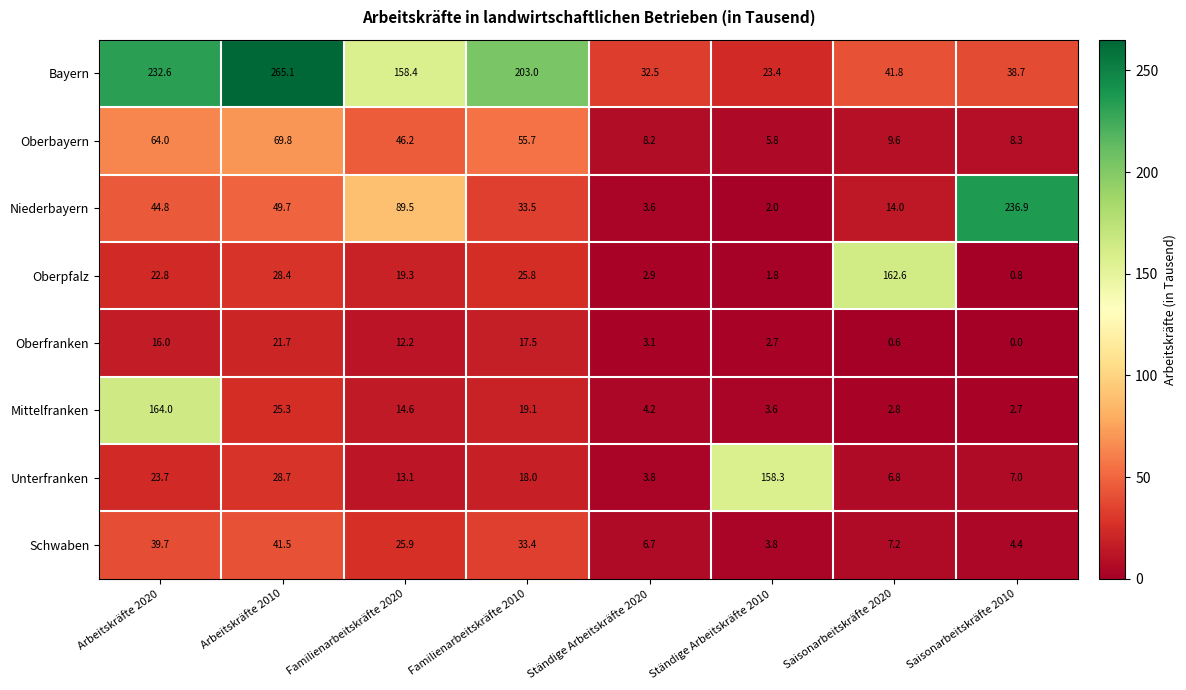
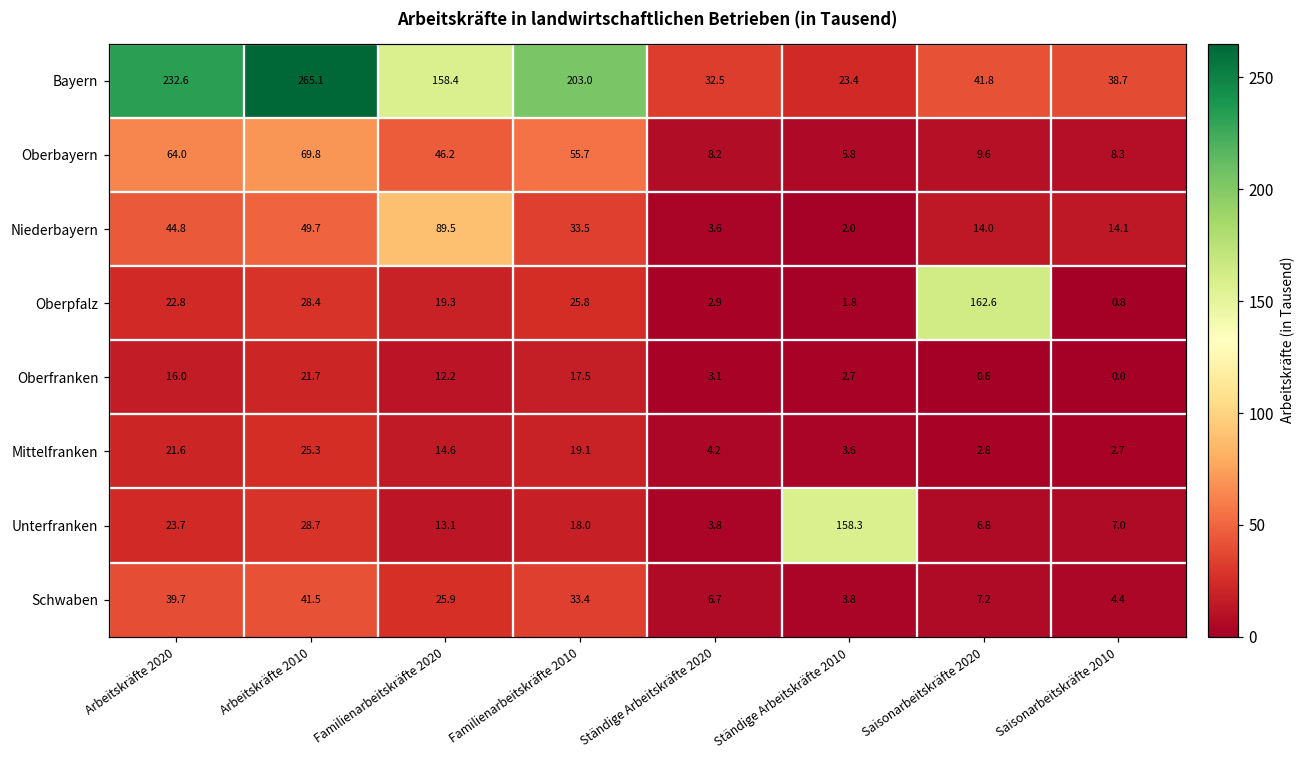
  {
    "Bayern": {
      "Arbeitskräfte 2020": 232.6,
      "Arbeitskräfte 2010": 265.1,
      "Familienarbeitskräfte 2020": 158.4,
      "Familienarbeitskräfte 2010": 203.0,
      "Ständige Arbeitskräfte 2020": 32.5,
      "Ständige Arbeitskräfte 2010": 23.4,
      "Saisonarbeitskräfte 2020": 41.8,
      "Saisonarbeitskräfte 2010": 38.7
    },
    "Oberbayern": {
      "Arbeitskräfte 2020": 64.0,
      "Arbeitskräfte 2010": 69.8,
      "Familienarbeitskräfte 2020": 46.2,
      "Familienarbeitskräfte 2010": 55.7,
      "Ständige Arbeitskräfte 2020": 8.2,
      "Ständige Arbeitskräfte 2010": 5.8,
      "Saisonarbeitskräfte 2020": 9.6,
      "Saisonarbeitskräfte 2010": 8.3
    },
    "Niederbayern": {
      "Arbeitskräfte 2020": 44.8,
      "Arbeitskräfte 2010": 49.7,
      "Familienarbeitskräfte 2020": 89.5,
      "Familienarbeitskräfte 2010": 33.5,
      "Ständige Arbeitskräfte 2020": 3.6,
      "Ständige Arbeitskräfte 2010": 2.0,
      "Saisonarbeitskräfte 2020": 14.0,
-     "Saisonarbeitskräfte 2010": 236.9
+     "Saisonarbeitskräfte 2010": 14.1
    },
    "Oberpfalz": {
      "Arbeitskräfte 2020": 22.8,
      "Arbeitskräfte 2010": 28.4,
      "Familienarbeitskräfte 2020": 19.3,
      "Familienarbeitskräfte 2010": 25.8,
      "Ständige Arbeitskräfte 2020": 2.9,
      "Ständige Arbeitskräfte 2010": 1.8,
      "Saisonarbeitskräfte 2020": 162.6,
      "Saisonarbeitskräfte 2010": 0.8
    },
    "Oberfranken": {
      "Arbeitskräfte 2020": 16.0,
      "Arbeitskräfte 2010": 21.7,
      "Familienarbeitskräfte 2020": 12.2,
      "Familienarbeitskräfte 2010": 17.5,
      "Ständige Arbeitskräfte 2020": 3.1,
      "Ständige Arbeitskräfte 2010": 2.7,
      "Saisonarbeitskräfte 2020": 0.6,
      "Saisonarbeitskräfte 2010": 0.0
    },
    "Mittelfranken": {
-     "Arbeitskräfte 2020": 164.0,
+     "Arbeitskräfte 2020": 21.6,
      "Arbeitskräfte 2010": 25.3,
      "Familienarbeitskräfte 2020": 14.6,
      "Familienarbeitskräfte 2010": 19.1,
      "Ständige Arbeitskräfte 2020": 4.2,
      "Ständige Arbeitskräfte 2010": 3.6,
      "Saisonarbeitskräfte 2020": 2.8,
      "Saisonarbeitskräfte 2010": 2.7
    },
    "Unterfranken": {
      "Arbeitskräfte 2020": 23.7,
      "Arbeitskräfte 2010": 28.7,
      "Familienarbeitskräfte 2020": 13.1,
      "Familienarbeitskräfte 2010": 18.0,
      "Ständige Arbeitskräfte 2020": 3.8,
      "Ständige Arbeitskräfte 2010": 158.3,
      "Saisonarbeitskräfte 2020": 6.8,
      "Saisonarbeitskräfte 2010": 7.0
    },
    "Schwaben": {
      "Arbeitskräfte 2020": 39.7,
      "Arbeitskräfte 2010": 41.5,
      "Familienarbeitskräfte 2020": 25.9,
      "Familienarbeitskräfte 2010": 33.4,
      "Ständige Arbeitskräfte 2020": 6.7,
      "Ständige Arbeitskräfte 2010": 3.8,
      "Saisonarbeitskräfte 2020": 7.2,
      "Saisonarbeitskräfte 2010": 4.4
    }
  }
